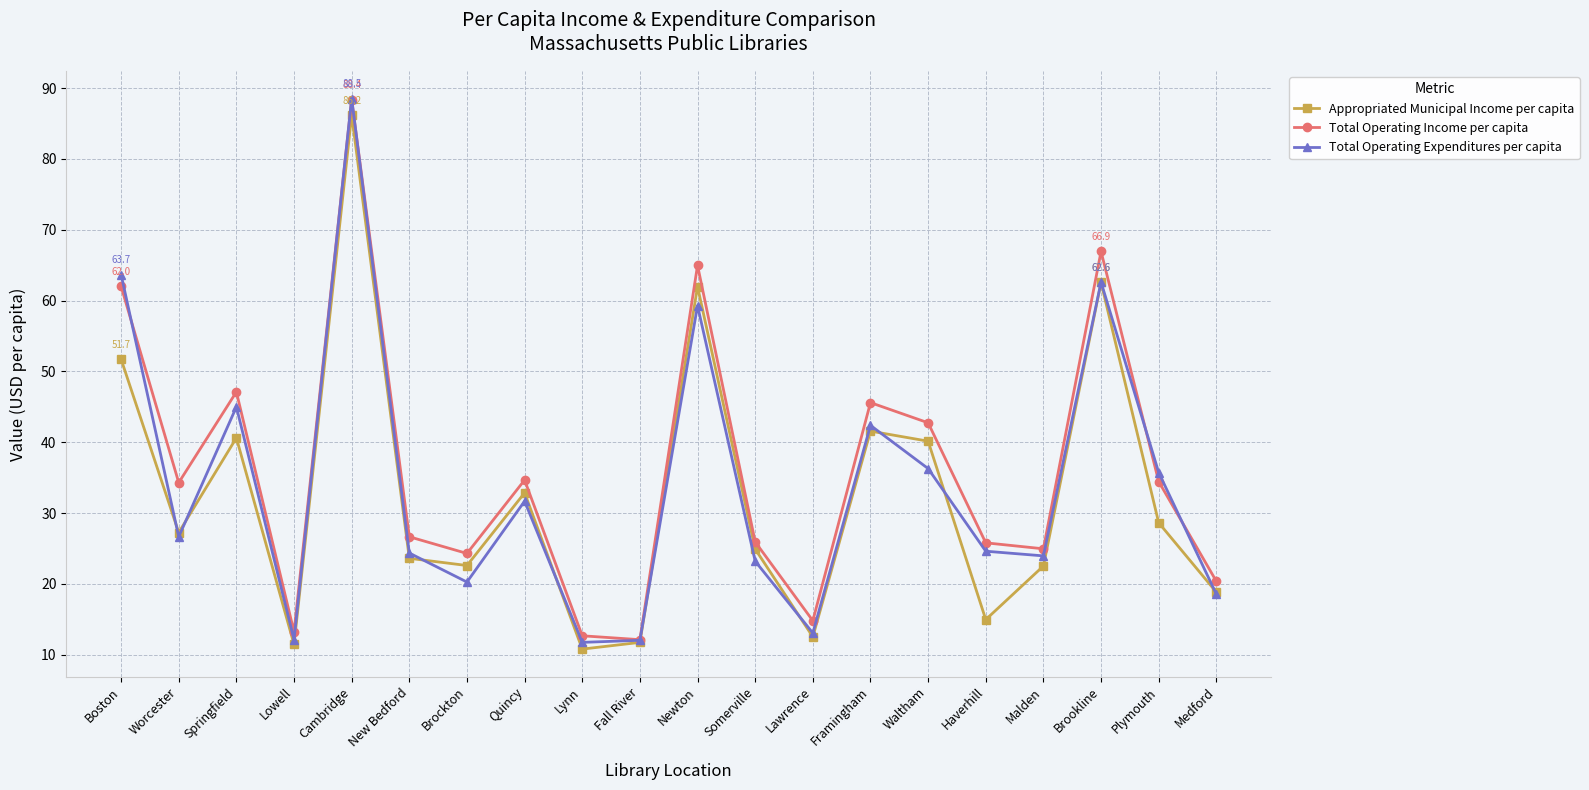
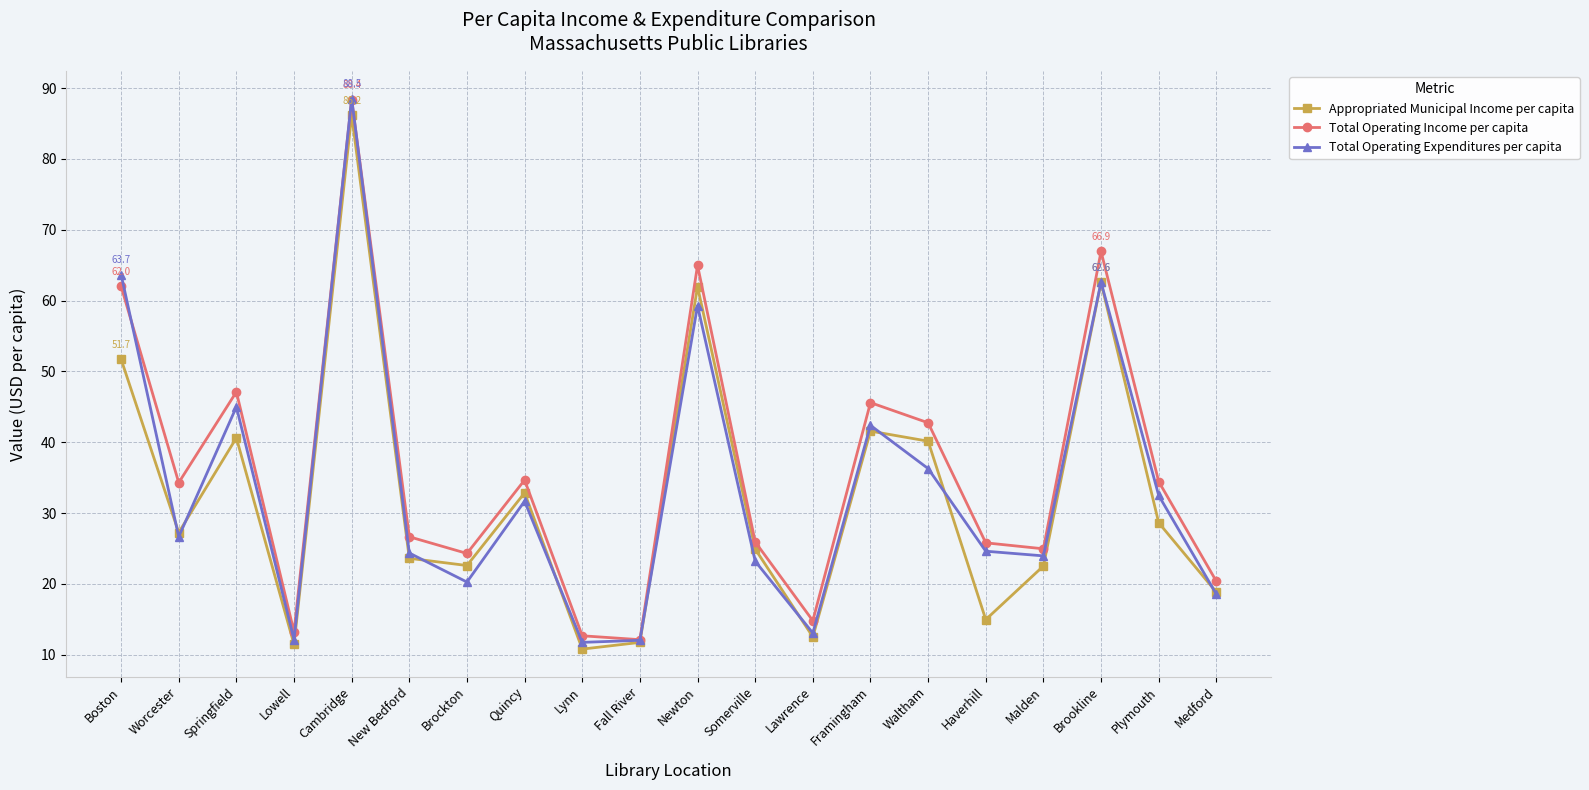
  {
    "Appropriated Municipal Income per capita": {
      "Boston": 51.7
    },
    "Total Operating Income per capita": {
      "Brookline": 66.9
    },
    "Total Operating Expenditures per capita": {
      "Worcester": 27,
      "Springfield": 45,
      "Lowell": 12,
      "New Bedford": 24,
      "Brockton": 20,
      "Quincy": 32,
      "Lynn": 12,
      "Newton": 59,
      "Somerville": 23,
      "Lawrence": 13,
      "Framingham": 42,
      "Waltham": 36,
      "Haverhill": 25,
      "Malden": 24,
-     "Plymouth": 36
+     "Plymouth": 32
    }
  }
